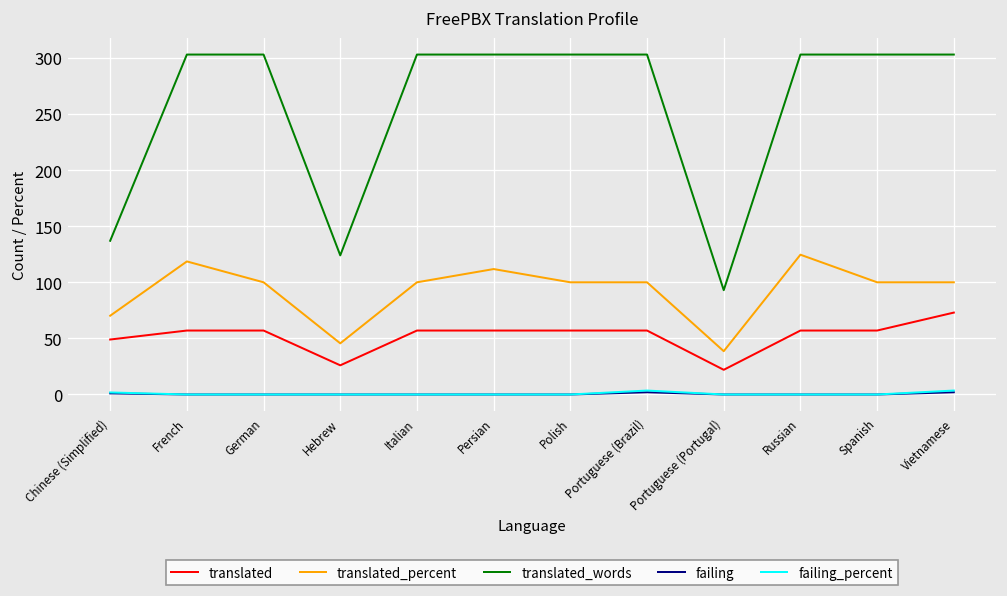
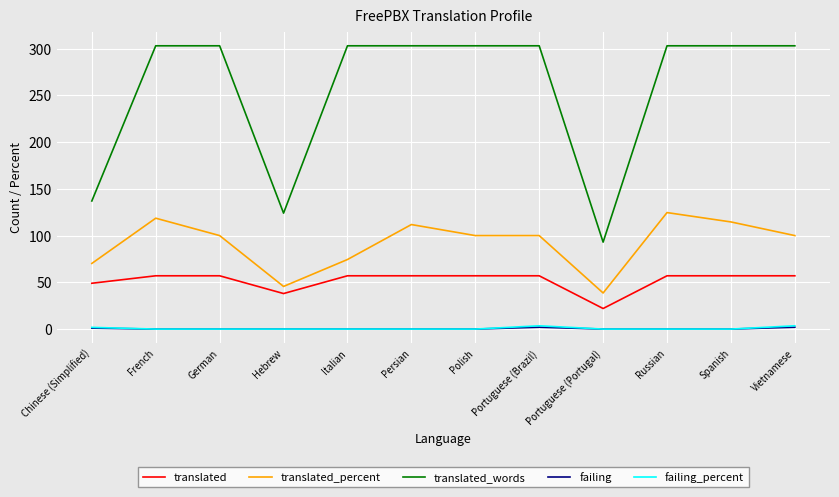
  {
    "translated": {
      "Chinese (Simplified)": 50,
      "French": 60,
      "German": 60,
-     "Hebrew": 30,
+     "Hebrew": 40,
      "Italian": 60,
      "Persian": 60,
      "Polish": 60,
      "Portuguese (Brazil)": 60,
      "Portuguese (Portugal)": 20,
      "Russian": 60,
      "Spanish": 60,
-     "Vietnamese": 70
+     "Vietnamese": 60
    },
    "translated_percent": {
      "Chinese (Simplified)": 70,
      "French": 120,
      "German": 100,
      "Hebrew": 50,
-     "Italian": 100,
+     "Italian": 70,
      "Persian": 110,
      "Polish": 100,
      "Portuguese (Brazil)": 100,
      "Portuguese (Portugal)": 40,
      "Russian": 120,
-     "Spanish": 100,
+     "Spanish": 110,
      "Vietnamese": 100
    },
    "translated_words": {
      "Chinese (Simplified)": 140,
      "French": 300,
      "German": 300,
      "Hebrew": 120,
      "Italian": 300,
      "Persian": 300,
      "Polish": 300,
      "Portuguese (Brazil)": 300,
      "Portuguese (Portugal)": 90,
      "Russian": 300,
      "Spanish": 300,
      "Vietnamese": 300
    }
  }
